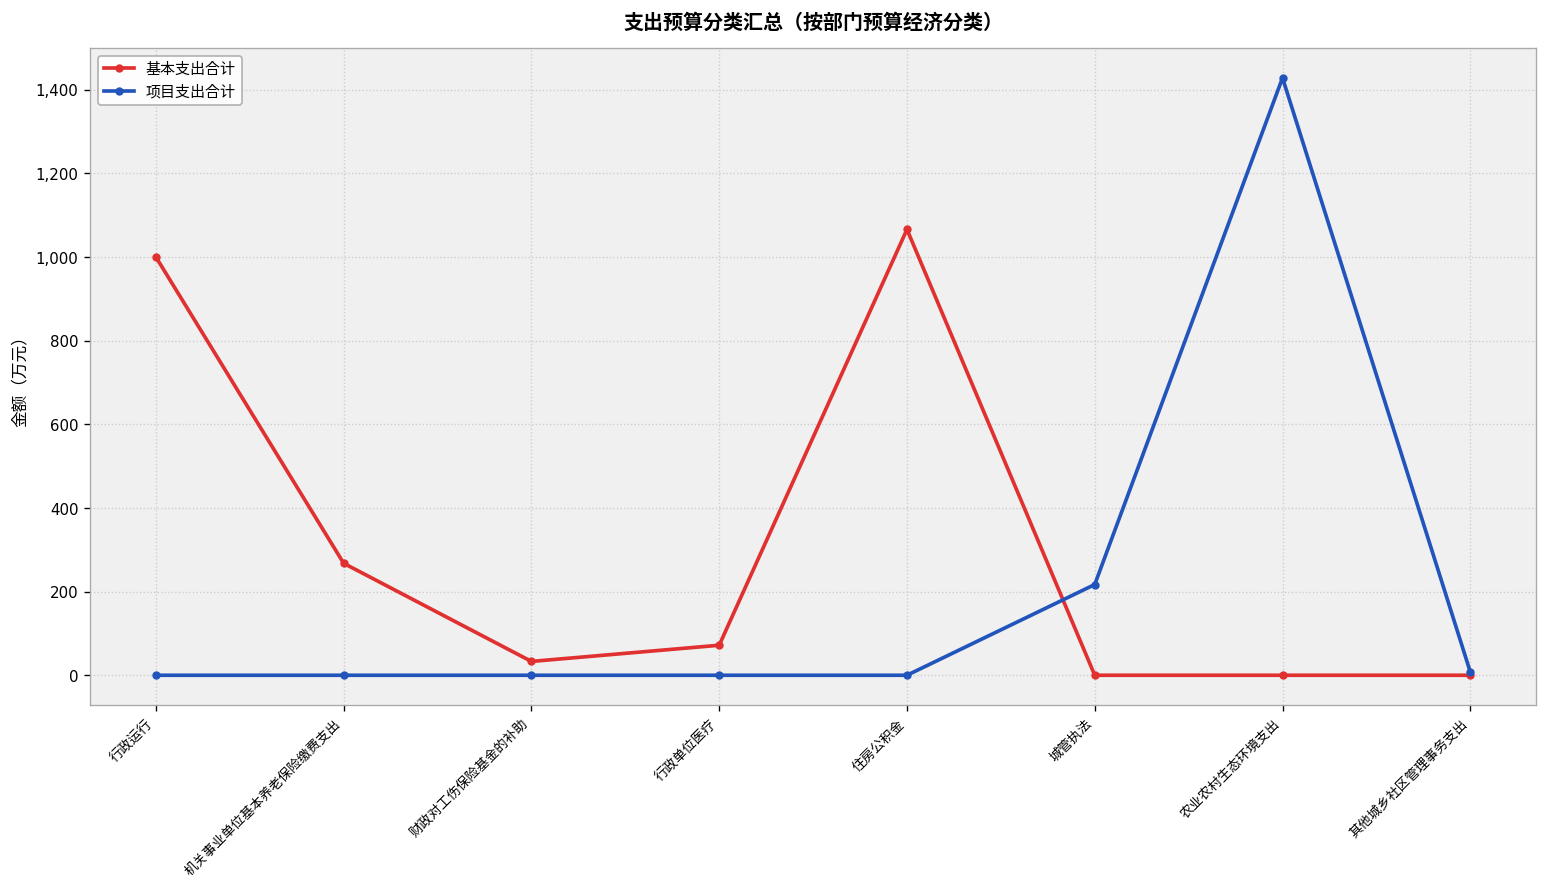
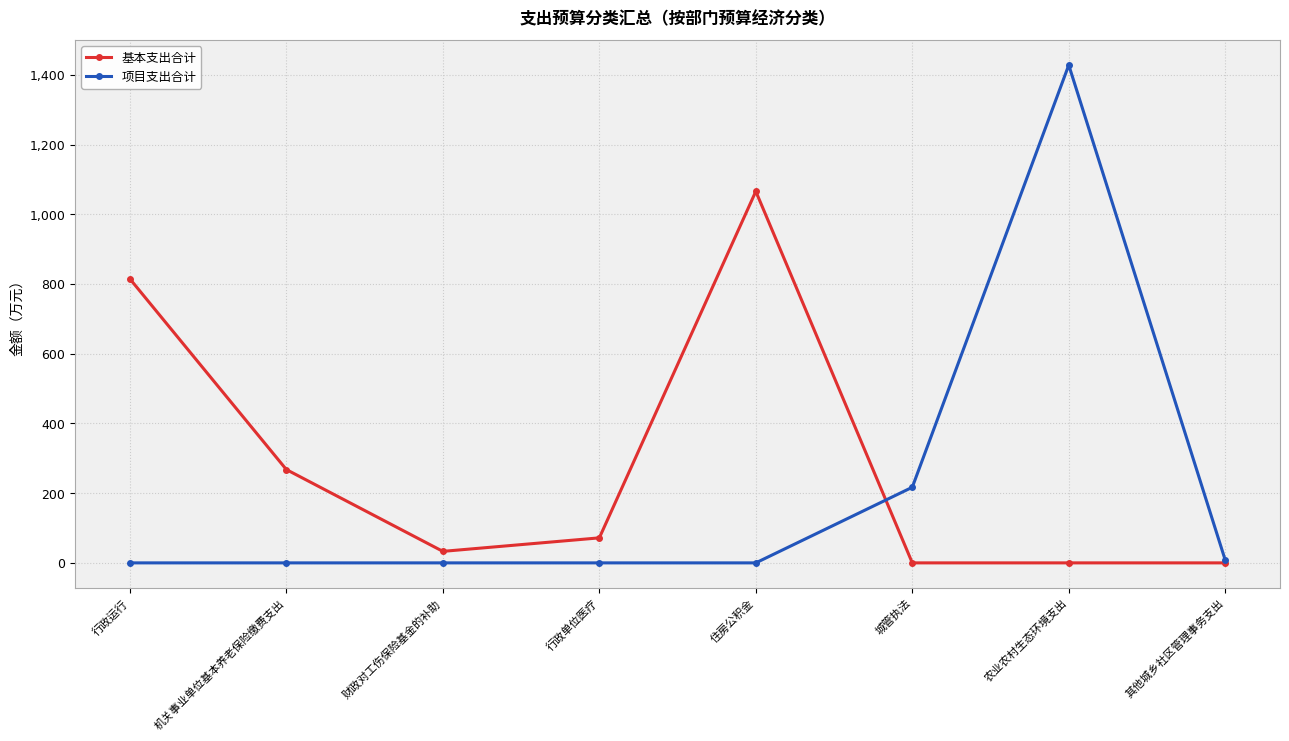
  {
    "基本支出合计": {
-     "行政运行": "1,000",
+     "行政运行": "810",
      "机关事业单位基本养老保险缴费支出": "270",
      "财政对工伤保险基金的补助": "30",
      "行政单位医疗": "70",
      "住房公积金": "1,070",
      "城管执法": "0",
      "农业农村生态环境支出": "0",
      "其他城乡社区管理事务支出": "0"
    },
    "项目支出合计": {
      "行政运行": "0",
      "机关事业单位基本养老保险缴费支出": "0",
      "财政对工伤保险基金的补助": "0",
      "行政单位医疗": "0",
      "住房公积金": "0",
      "城管执法": "220",
      "农业农村生态环境支出": "1,430",
      "其他城乡社区管理事务支出": "10"
    }
  }
